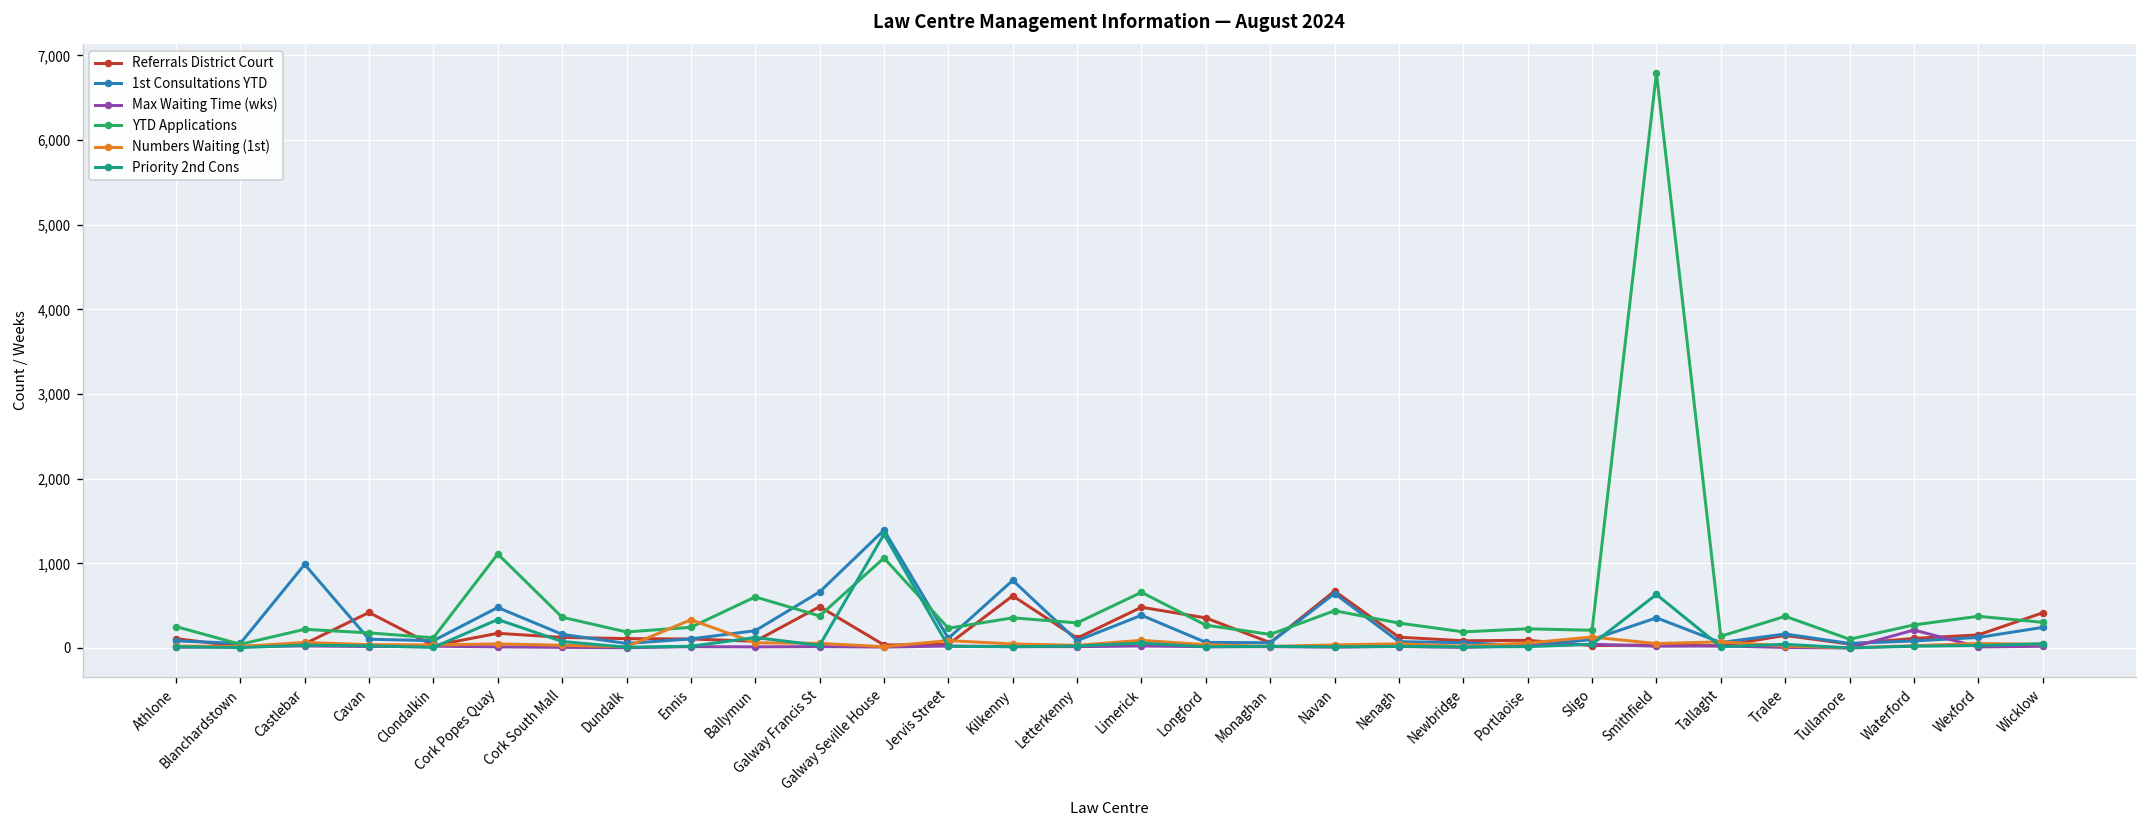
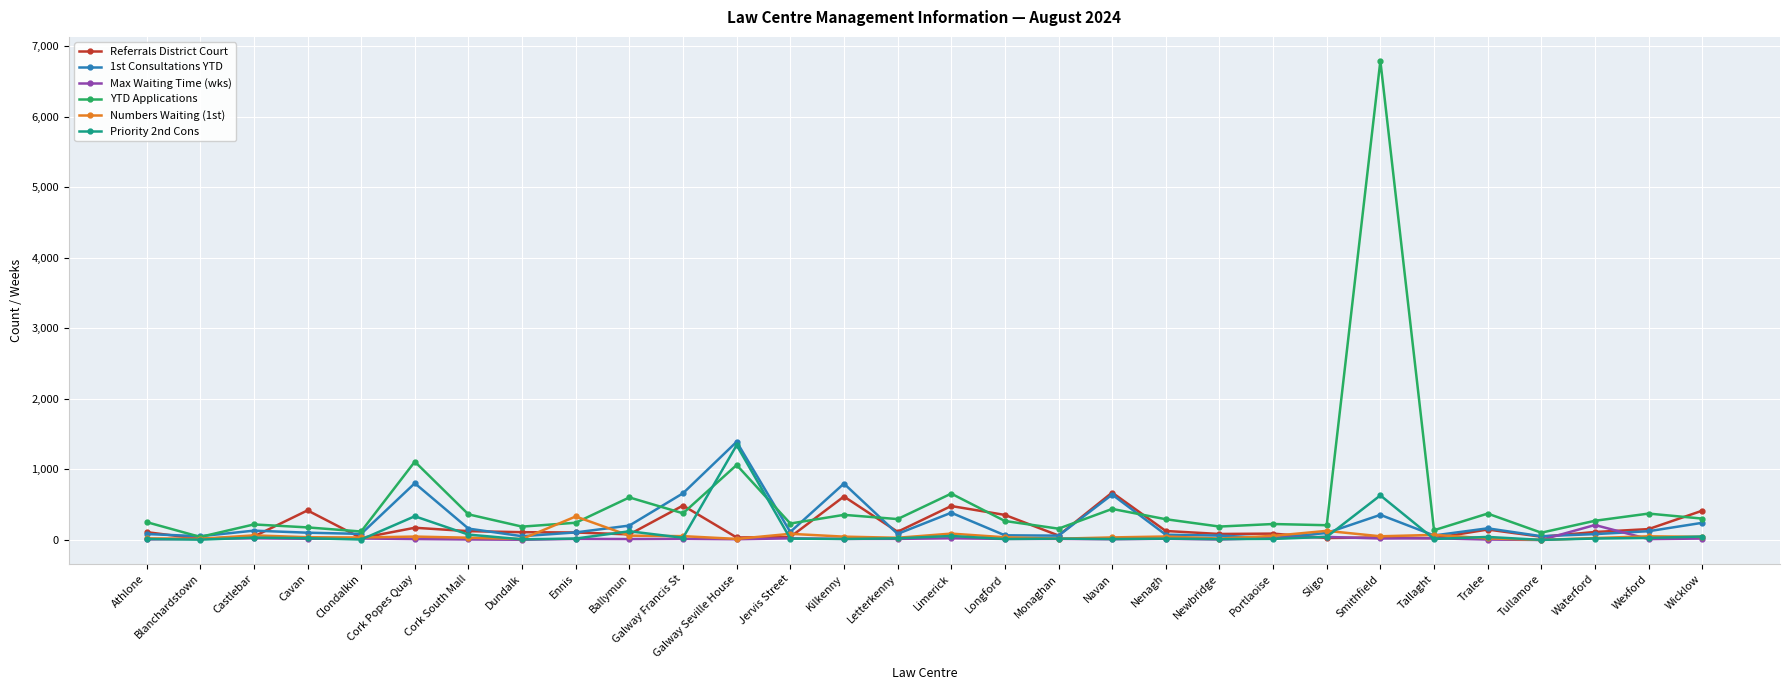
  {
    "Referrals District Court": {
      "Cavan": "400",
      "Cork Popes Quay": "200",
      "Dundalk": "100",
      "Galway Francis St": "500",
      "Kilkenny": "600",
      "Limerick": "500",
      "Longford": "400",
      "Nenagh": "100",
      "Wicklow": "400"
    },
    "1st Consultations YTD": {
-     "Castlebar": "1,000",
+     "Castlebar": "100",
      "Cavan": "100",
-     "Cork Popes Quay": "500",
+     "Cork Popes Quay": "800",
      "Dundalk": "100",
      "Ballymun": "200",
      "Galway Francis St": "700",
      "Galway Seville House": "1,400",
      "Kilkenny": "800",
      "Limerick": "400",
      "Smithfield": "400",
      "Wicklow": "200"
    },
    "Max Waiting Time (wks)": {
      "Ballymun": "0",
      "Waterford": "200"
    },
    "Numbers Waiting (1st)": {
      "Ennis": "300"
    }
  }
